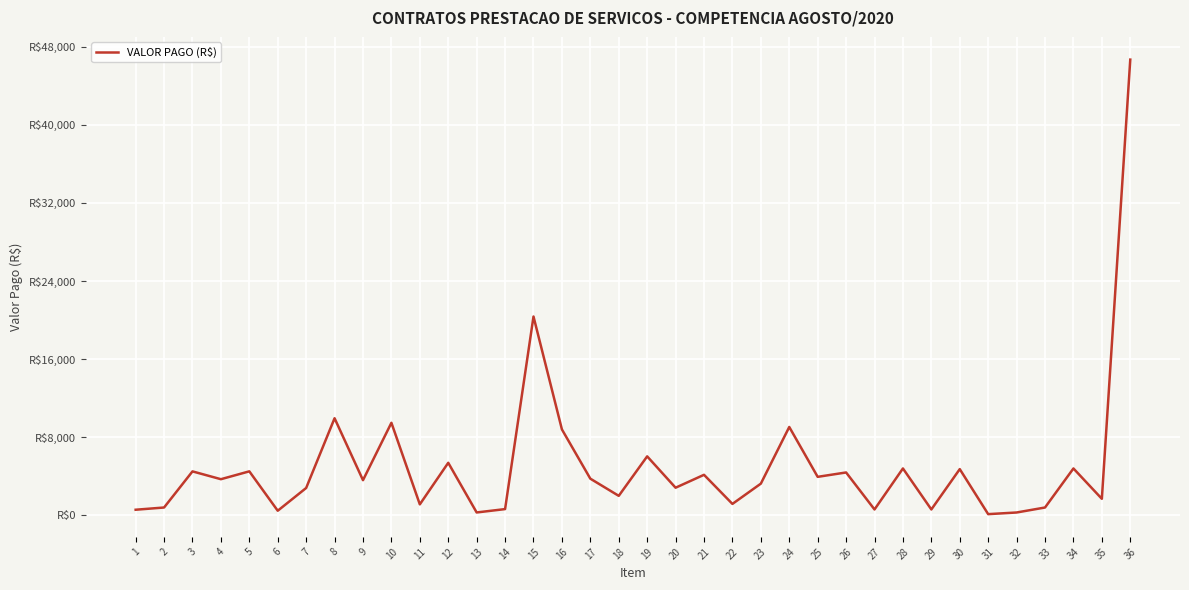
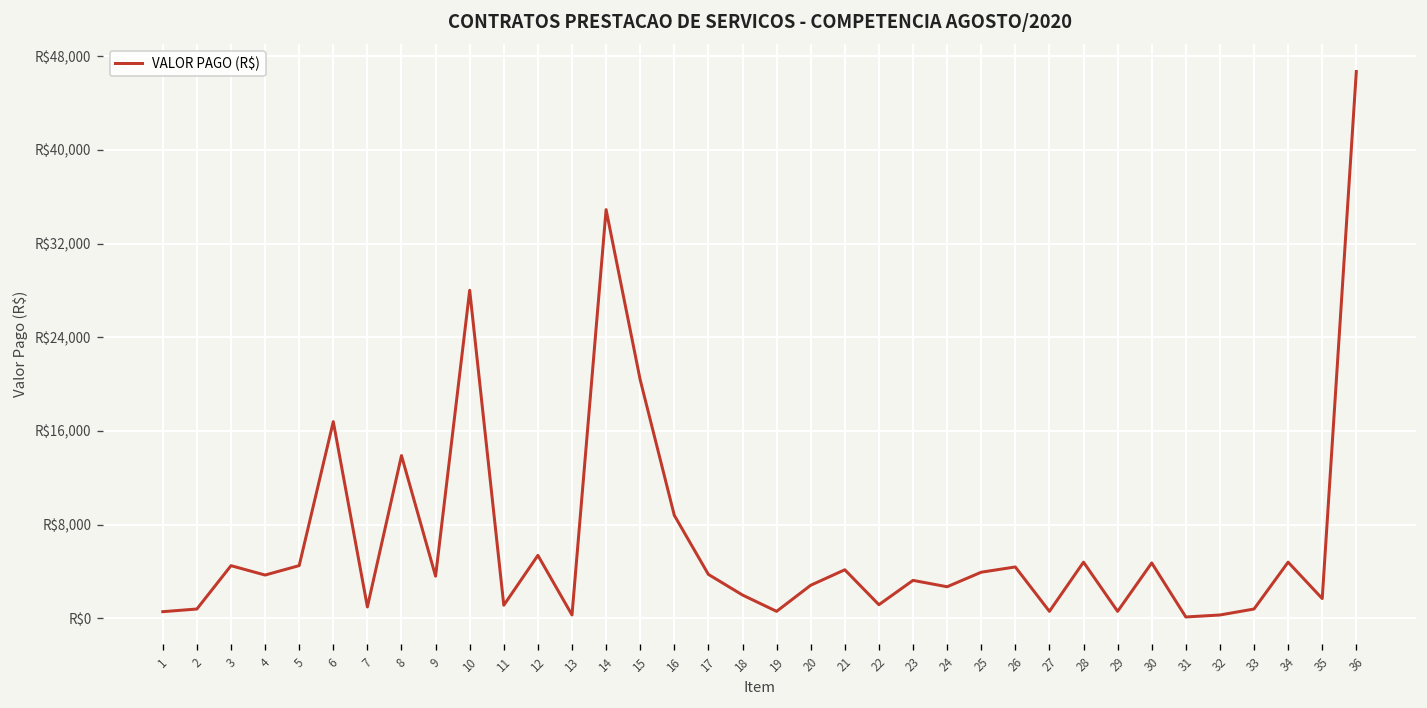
  {
    "1": "R$1,000",
    "2": "R$1,000",
    "3": "R$5,000",
    "4": "R$4,000",
    "5": "R$5,000",
-   "6": "R$0",
-   "7": "R$3,000",
-   "8": "R$10,000",
+   "6": "R$17,000",
+   "7": "R$1,000",
+   "8": "R$14,000",
    "9": "R$4,000",
-   "10": "R$9,000",
+   "10": "R$28,000",
    "11": "R$1,000",
    "12": "R$5,000",
    "13": "R$0",
-   "14": "R$1,000",
+   "14": "R$35,000",
    "15": "R$20,000",
    "16": "R$9,000",
    "17": "R$4,000",
    "18": "R$2,000",
-   "19": "R$6,000",
+   "19": "R$1,000",
    "20": "R$3,000",
    "21": "R$4,000",
    "22": "R$1,000",
    "23": "R$3,000",
-   "24": "R$9,000",
+   "24": "R$3,000",
    "25": "R$4,000",
    "26": "R$4,000",
    "27": "R$1,000",
    "28": "R$5,000",
    "29": "R$1,000",
    "30": "R$5,000",
    "31": "R$0",
    "32": "R$0",
    "33": "R$1,000",
    "34": "R$5,000",
    "35": "R$2,000",
    "36": "R$47,000"
  }
